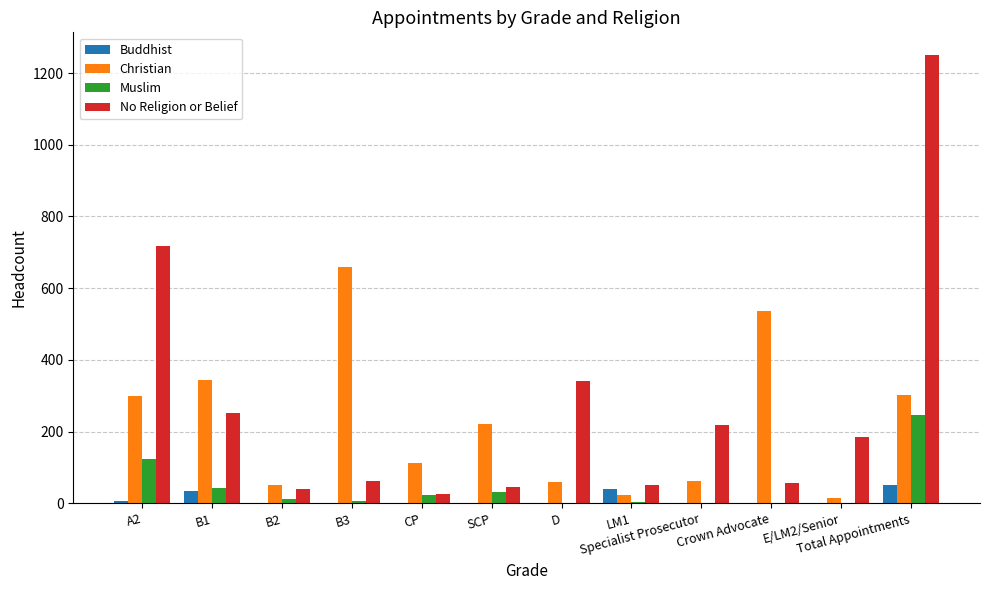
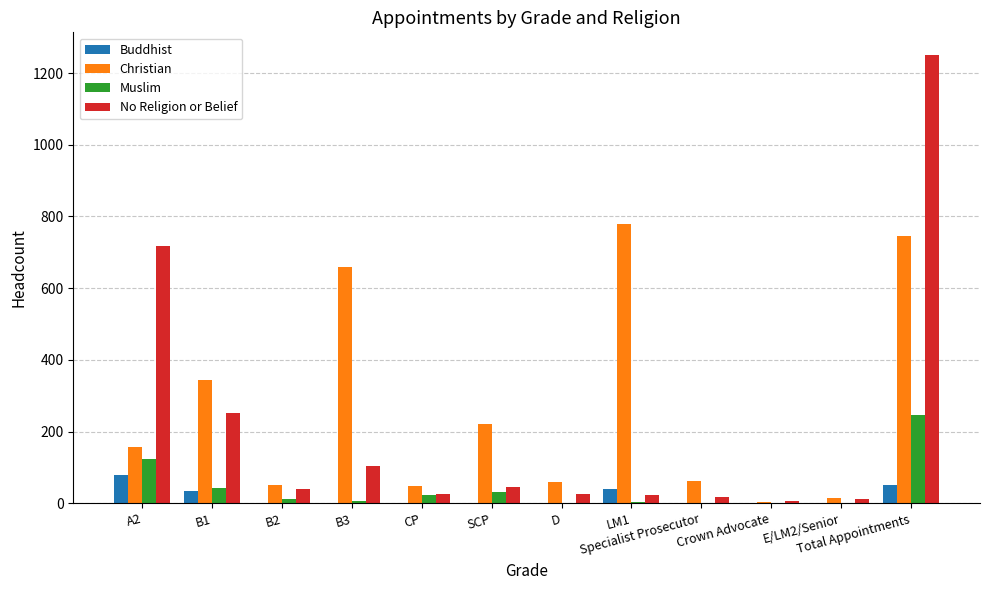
  {
    "Buddhist": {
-     "A2": 10,
+     "A2": 80,
      "B1": 30,
      "B2": 0,
      "B3": 0,
      "CP": 0,
      "D": 0,
      "LM1": 40,
      "Specialist Prosecutor": 0,
      "Crown Advocate": 0,
      "E/LM2/Senior": 0,
      "Total Appointments": 50
    },
    "Christian": {
-     "A2": 300,
+     "A2": 160,
      "B1": 340,
      "B2": 50,
      "B3": 660,
-     "CP": 110,
+     "CP": 50,
      "SCP": 220,
      "D": 60,
-     "LM1": 20,
+     "LM1": 780,
      "Specialist Prosecutor": 60,
-     "Crown Advocate": 540,
+     "Crown Advocate": 0,
      "E/LM2/Senior": 10,
-     "Total Appointments": 300
+     "Total Appointments": 750
    },
    "Muslim": {
      "A2": 120,
      "B1": 40,
      "B2": 10,
      "CP": 20,
      "SCP": 30,
      "E/LM2/Senior": 0,
      "Total Appointments": 250
    },
    "No Religion or Belief": {
      "A2": 720,
      "B1": 250,
      "B2": 40,
-     "B3": 60,
+     "B3": 100,
      "CP": 30,
      "SCP": 50,
-     "D": 340,
-     "LM1": 50,
-     "Specialist Prosecutor": 220,
-     "Crown Advocate": 60,
-     "E/LM2/Senior": 190,
+     "D": 30,
+     "LM1": 20,
+     "Specialist Prosecutor": 20,
+     "Crown Advocate": 10,
+     "E/LM2/Senior": 10,
      "Total Appointments": 1250
    }
  }
